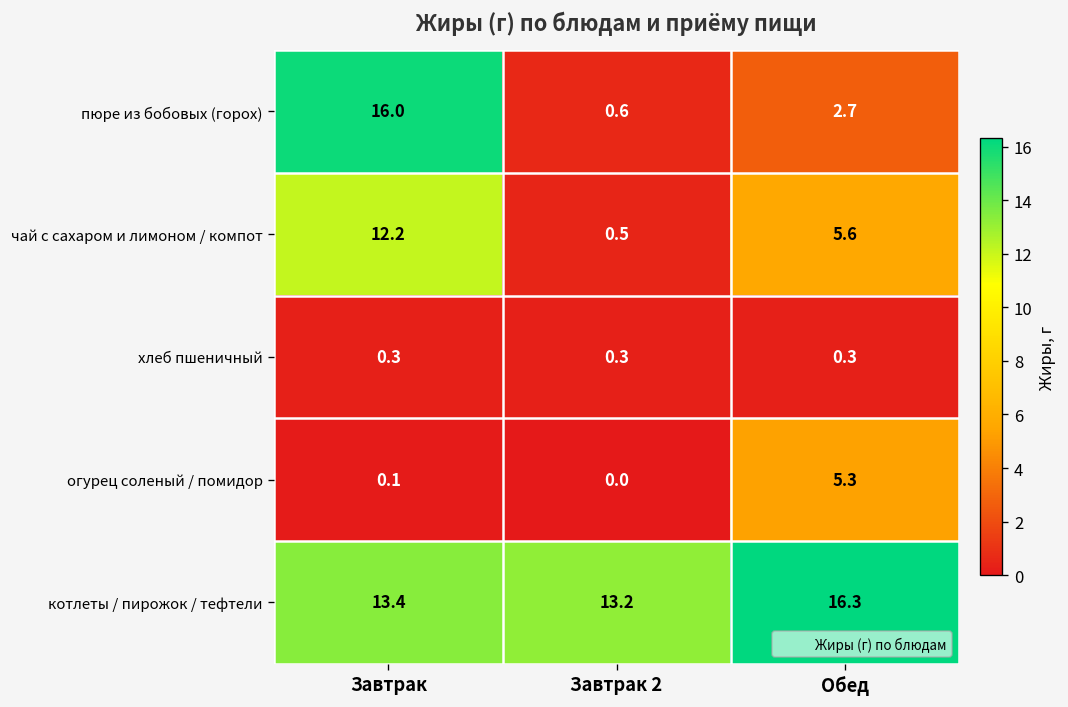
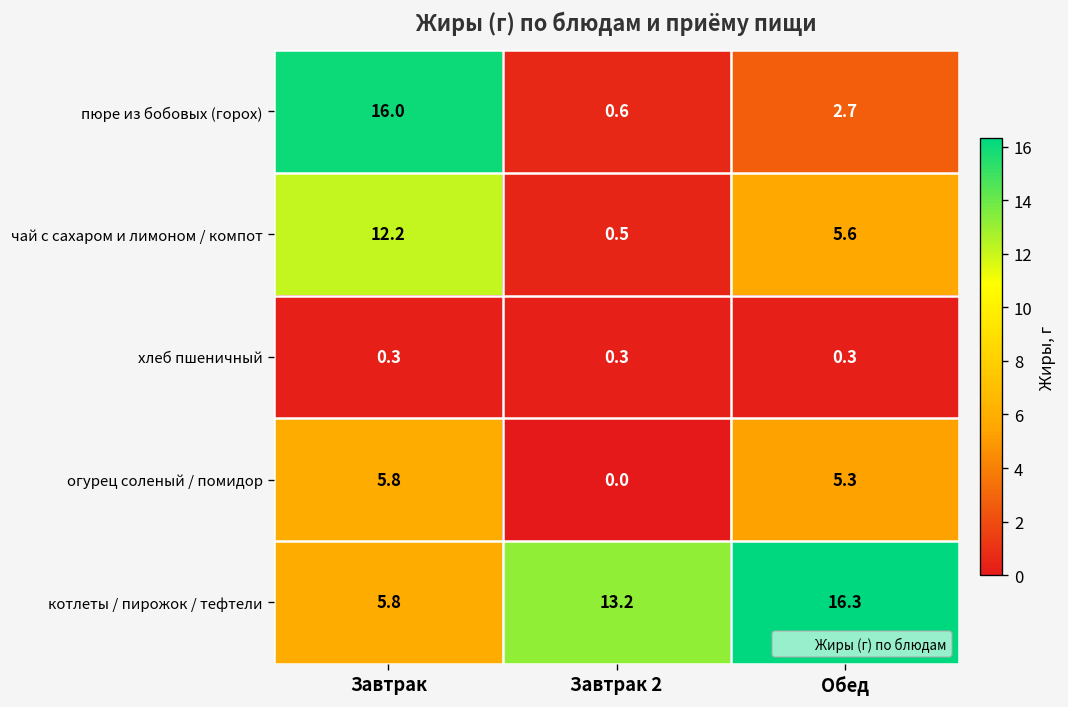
  {
    "пюре из бобовых (горох)": {
      "Завтрак": 16.0,
      "Завтрак 2": 0.6,
      "Обед": 2.7
    },
    "чай с сахаром и лимоном / компот": {
      "Завтрак": 12.2,
      "Завтрак 2": 0.5,
      "Обед": 5.6
    },
    "хлеб пшеничный": {
      "Завтрак": 0.3,
      "Завтрак 2": 0.3,
      "Обед": 0.3
    },
    "огурец соленый / помидор": {
-     "Завтрак": 0.1,
+     "Завтрак": 5.8,
      "Завтрак 2": 0.0,
      "Обед": 5.3
    },
    "котлеты / пирожок / тефтели": {
-     "Завтрак": 13.4,
+     "Завтрак": 5.8,
      "Завтрак 2": 13.2,
      "Обед": 16.3
    }
  }
